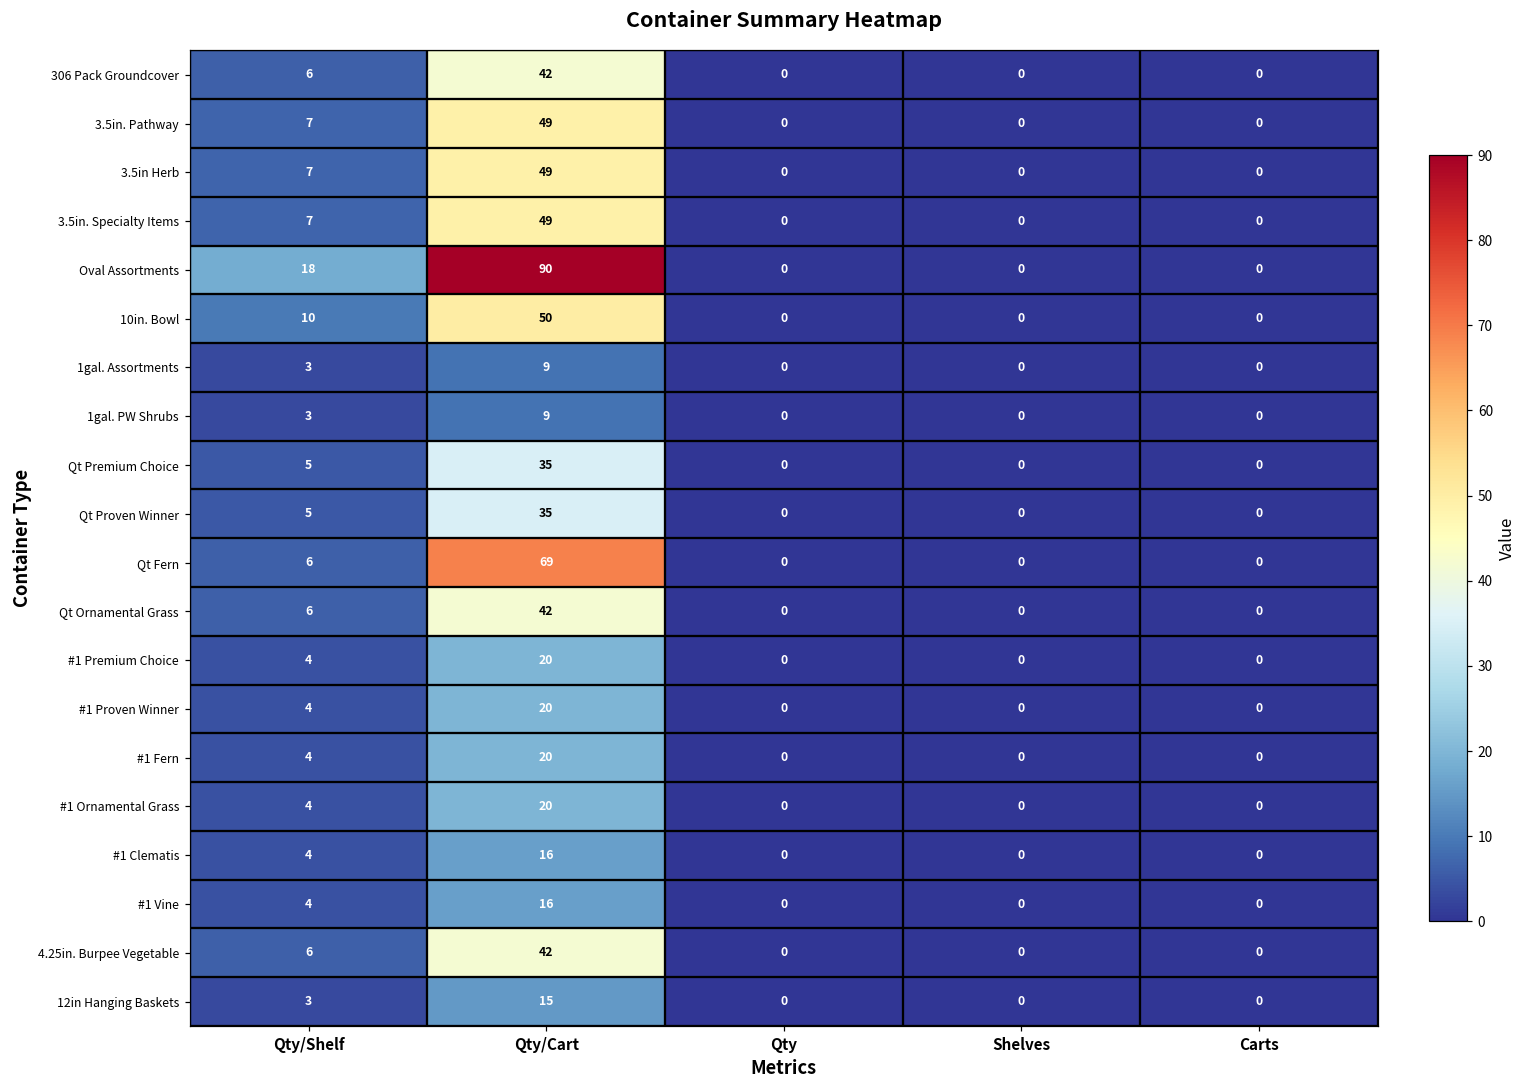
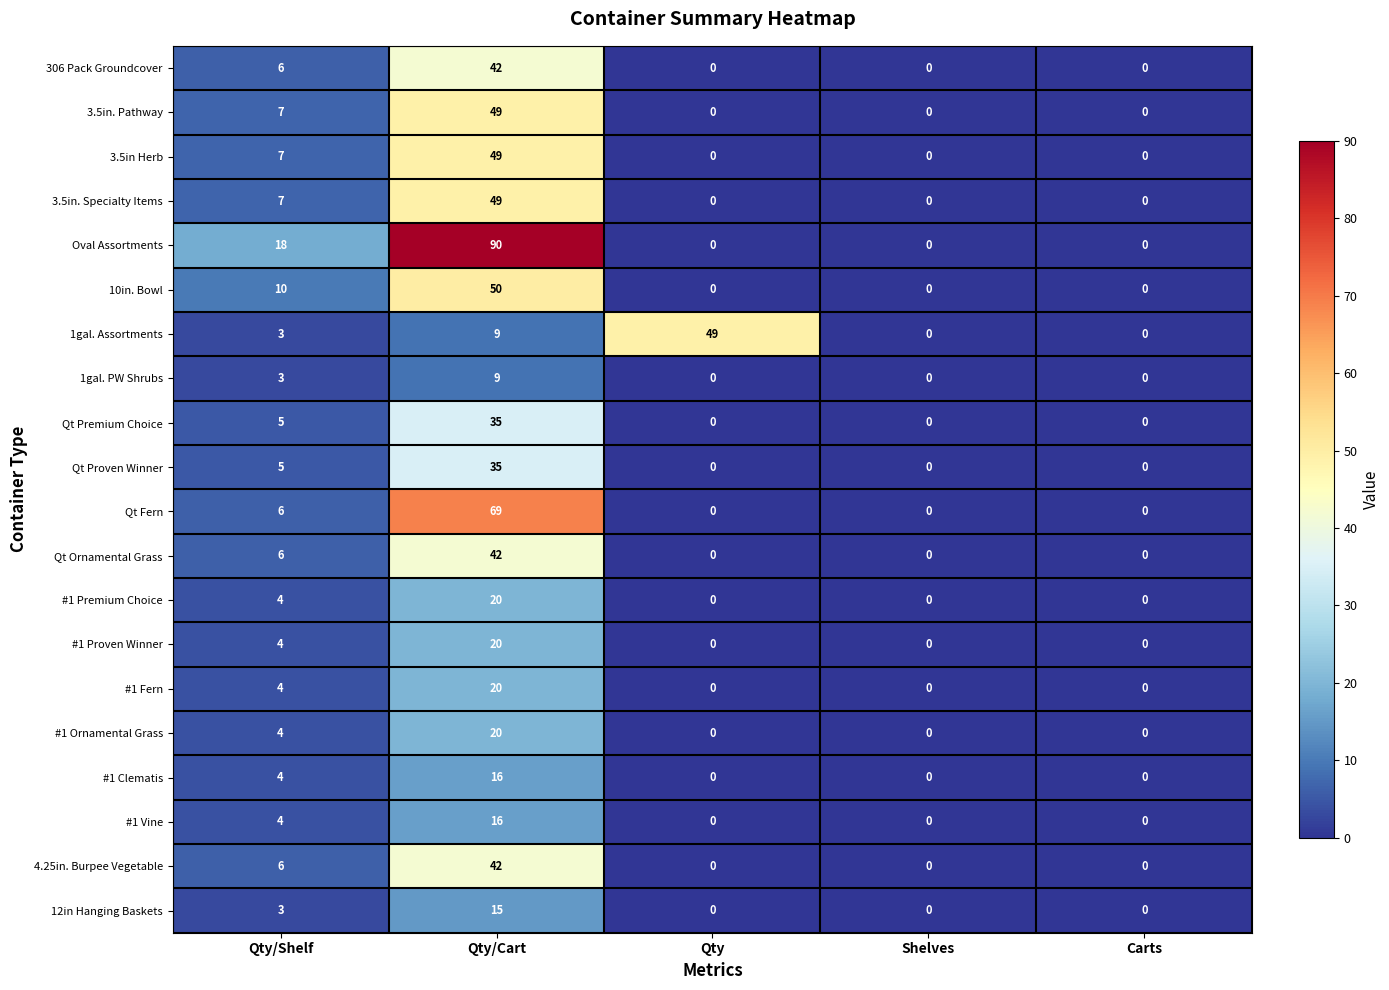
  {
    "306 Pack Groundcover": {
      "Qty/Shelf": 6,
      "Qty/Cart": 42,
      "Qty": 0,
      "Shelves": 0,
      "Carts": 0
    },
    "3.5in. Pathway": {
      "Qty/Shelf": 7,
      "Qty/Cart": 49,
      "Qty": 0,
      "Shelves": 0,
      "Carts": 0
    },
    "3.5in Herb": {
      "Qty/Shelf": 7,
      "Qty/Cart": 49,
      "Qty": 0,
      "Shelves": 0,
      "Carts": 0
    },
    "3.5in. Specialty Items": {
      "Qty/Shelf": 7,
      "Qty/Cart": 49,
      "Qty": 0,
      "Shelves": 0,
      "Carts": 0
    },
    "Oval Assortments": {
      "Qty/Shelf": 18,
      "Qty/Cart": 90,
      "Qty": 0,
      "Shelves": 0,
      "Carts": 0
    },
    "10in. Bowl": {
      "Qty/Shelf": 10,
      "Qty/Cart": 50,
      "Qty": 0,
      "Shelves": 0,
      "Carts": 0
    },
    "1gal. Assortments": {
      "Qty/Shelf": 3,
      "Qty/Cart": 9,
-     "Qty": 0,
+     "Qty": 49,
      "Shelves": 0,
      "Carts": 0
    },
    "1gal. PW Shrubs": {
      "Qty/Shelf": 3,
      "Qty/Cart": 9,
      "Qty": 0,
      "Shelves": 0,
      "Carts": 0
    },
    "Qt Premium Choice": {
      "Qty/Shelf": 5,
      "Qty/Cart": 35,
      "Qty": 0,
      "Shelves": 0,
      "Carts": 0
    },
    "Qt Proven Winner": {
      "Qty/Shelf": 5,
      "Qty/Cart": 35,
      "Qty": 0,
      "Shelves": 0,
      "Carts": 0
    },
    "Qt Fern": {
      "Qty/Shelf": 6,
      "Qty/Cart": 69,
      "Qty": 0,
      "Shelves": 0,
      "Carts": 0
    },
    "Qt Ornamental Grass": {
      "Qty/Shelf": 6,
      "Qty/Cart": 42,
      "Qty": 0,
      "Shelves": 0,
      "Carts": 0
    },
    "#1 Premium Choice": {
      "Qty/Shelf": 4,
      "Qty/Cart": 20,
      "Qty": 0,
      "Shelves": 0,
      "Carts": 0
    },
    "#1 Proven Winner": {
      "Qty/Shelf": 4,
      "Qty/Cart": 20,
      "Qty": 0,
      "Shelves": 0,
      "Carts": 0
    },
    "#1 Fern": {
      "Qty/Shelf": 4,
      "Qty/Cart": 20,
      "Qty": 0,
      "Shelves": 0,
      "Carts": 0
    },
    "#1 Ornamental Grass": {
      "Qty/Shelf": 4,
      "Qty/Cart": 20,
      "Qty": 0,
      "Shelves": 0,
      "Carts": 0
    },
    "#1 Clematis": {
      "Qty/Shelf": 4,
      "Qty/Cart": 16,
      "Qty": 0,
      "Shelves": 0,
      "Carts": 0
    },
    "#1 Vine": {
      "Qty/Shelf": 4,
      "Qty/Cart": 16,
      "Qty": 0,
      "Shelves": 0,
      "Carts": 0
    },
    "4.25in. Burpee Vegetable": {
      "Qty/Shelf": 6,
      "Qty/Cart": 42,
      "Qty": 0,
      "Shelves": 0,
      "Carts": 0
    },
    "12in Hanging Baskets": {
      "Qty/Shelf": 3,
      "Qty/Cart": 15,
      "Qty": 0,
      "Shelves": 0,
      "Carts": 0
    }
  }
